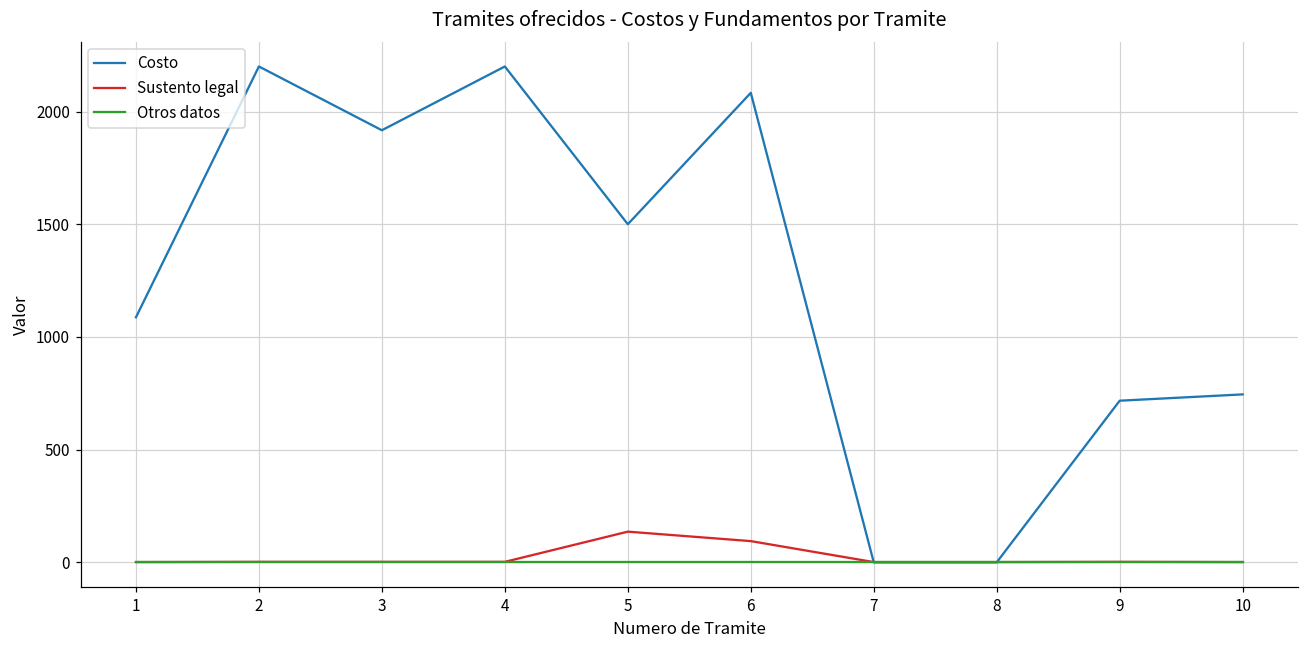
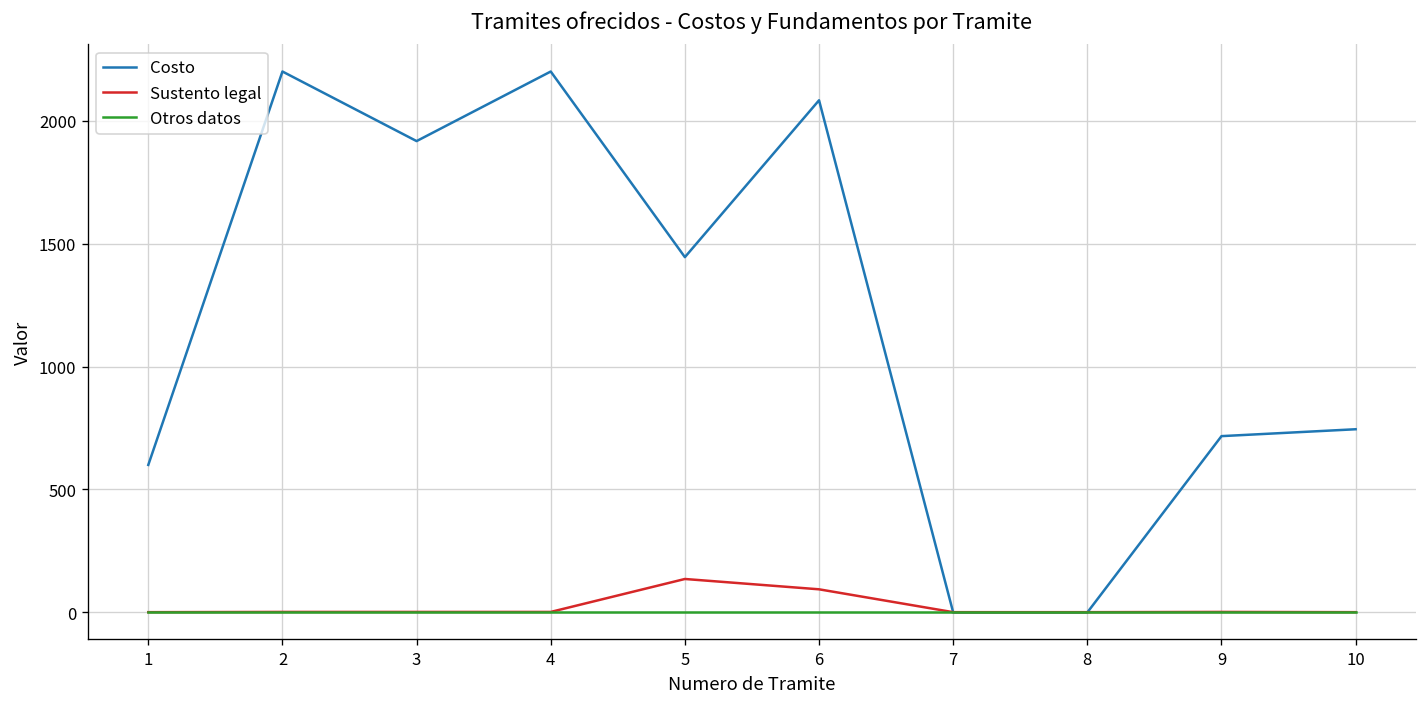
  {
    "Costo": {
-     "1": 1090,
+     "1": 600,
      "2": 2200,
      "3": 1920,
      "4": 2200,
-     "5": 1500,
+     "5": 1450,
      "6": 2080,
      "9": 720,
      "10": 750
    },
    "Sustento legal": {
      "5": 140,
      "6": 90
    },
    "Otros datos": {
      "5": 0,
      "6": 0
    }
  }
